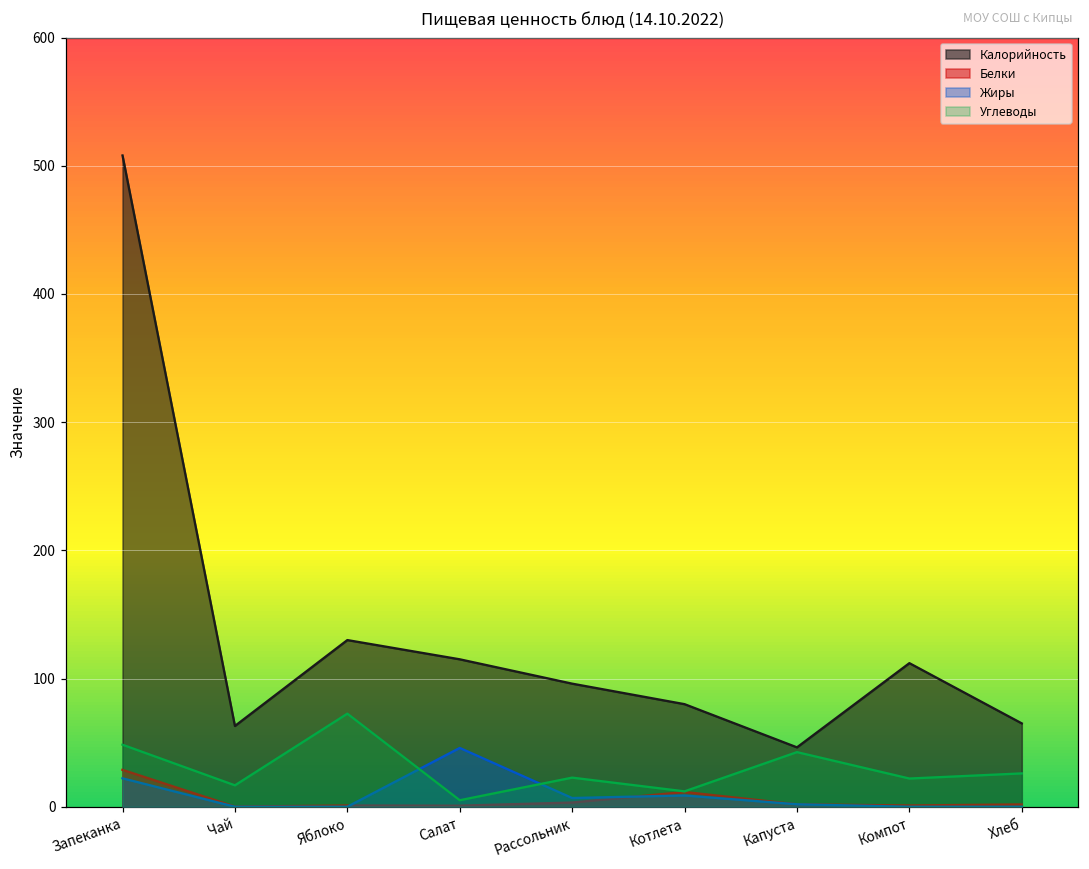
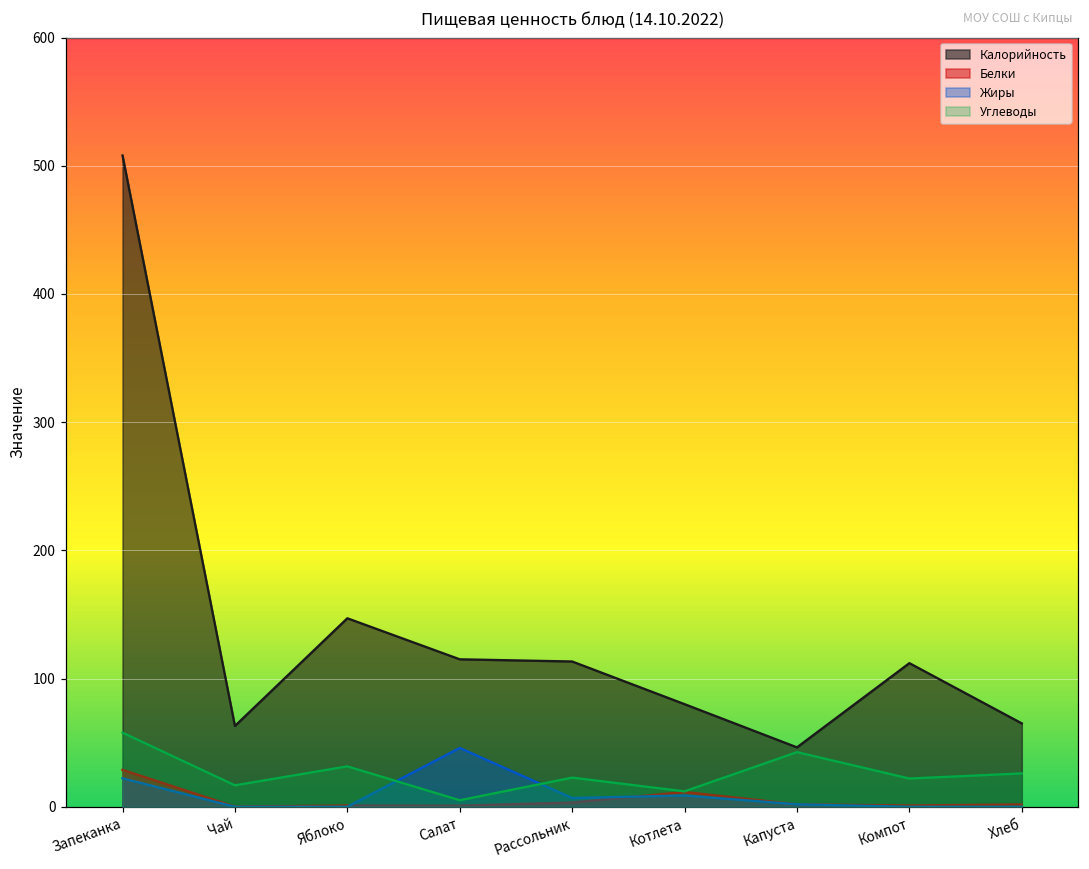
  {
    "Калорийность": {
      "Запеканка": 508,
      "Чай": 63,
-     "Яблоко": 130,
+     "Яблоко": 147,
      "Салат": 115,
-     "Рассольник": 96,
+     "Рассольник": 113,
      "Котлета": 80,
      "Капуста": 46,
      "Компот": 112,
      "Хлеб": 65
    },
    "Белки": {
      "Запеканка": 29,
      "Салат": 1,
      "Рассольник": 3
    },
    "Жиры": {
      "Запеканка": 22,
      "Салат": 46,
      "Рассольник": 7,
      "Котлета": 9
    },
    "Углеводы": {
-     "Запеканка": 48,
+     "Запеканка": 58,
      "Чай": 17,
-     "Яблоко": 73,
+     "Яблоко": 32,
      "Салат": 5,
      "Рассольник": 23,
      "Капуста": 43,
      "Компот": 22,
      "Хлеб": 26
    }
  }
